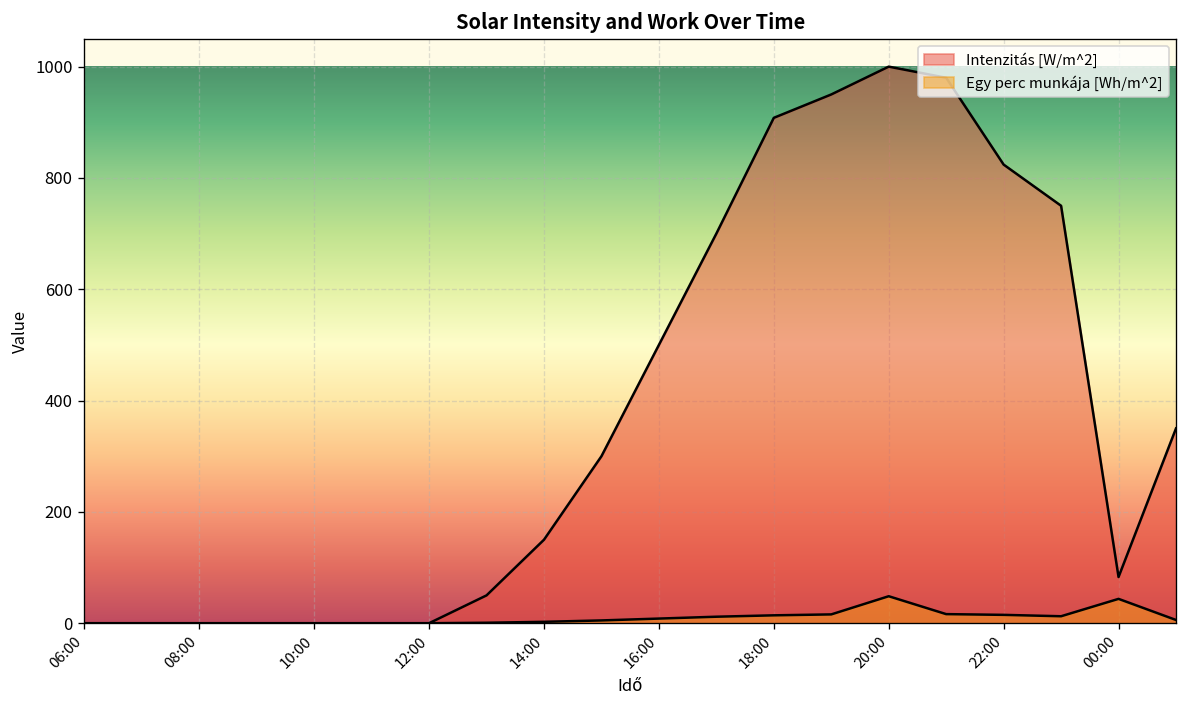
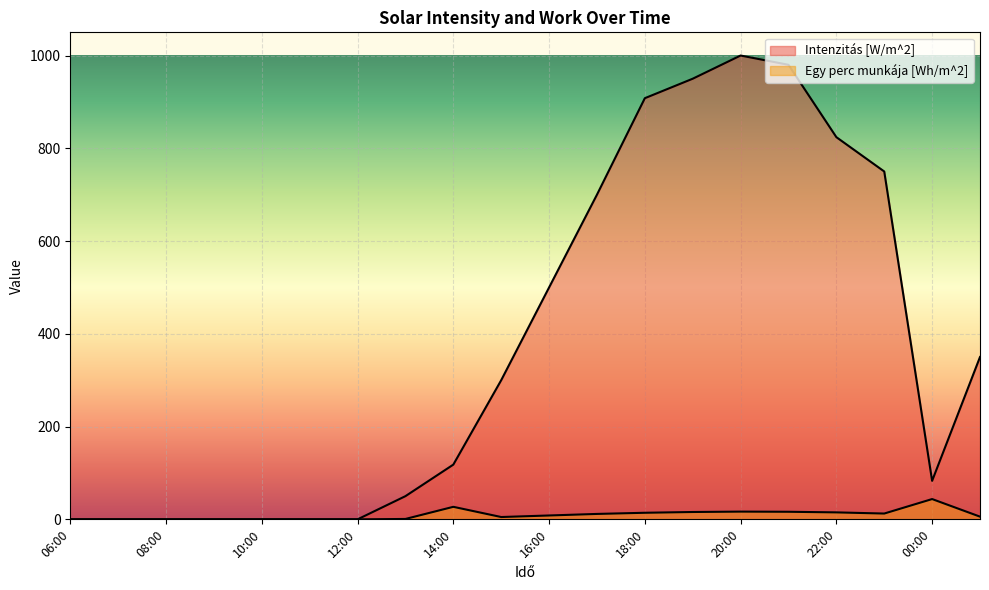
  {
    "Intenzitás [W/m^2]": {
-     "14:00": 150,
+     "14:00": 120,
      "16:00": 500,
      "18:00": 910,
      "20:00": 1000,
      "22:00": 820,
      "00:00": 80
    },
    "Egy perc munkája [Wh/m^2]": {
-     "14:00": 0,
+     "14:00": 30,
      "16:00": 10,
      "18:00": 10,
-     "20:00": 50,
+     "20:00": 20,
      "22:00": 20,
      "00:00": 40
    }
  }
